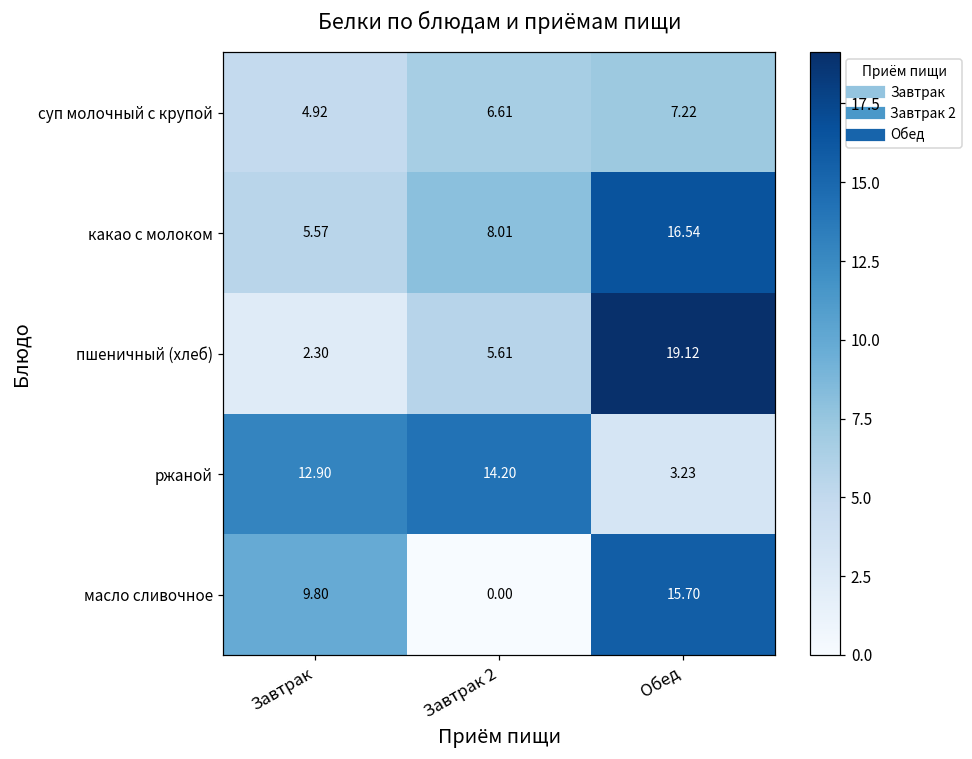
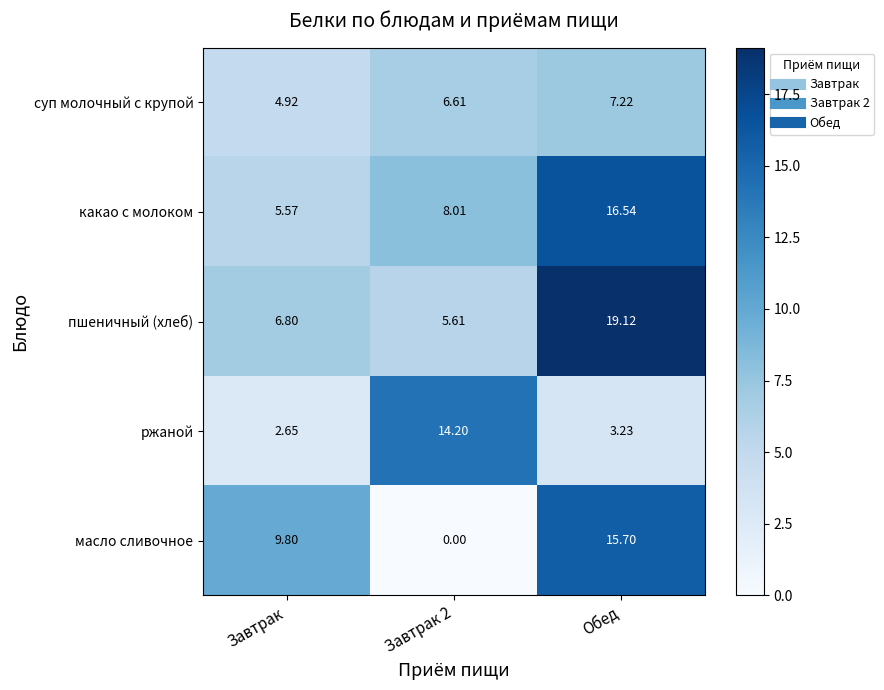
  {
    "суп молочный с крупой": {
      "Завтрак": 4.92,
      "Завтрак 2": 6.61,
      "Обед": 7.22
    },
    "какао с молоком": {
      "Завтрак": 5.57,
      "Завтрак 2": 8.01,
      "Обед": 16.54
    },
    "пшеничный (хлеб)": {
-     "Завтрак": 2.30,
+     "Завтрак": 6.80,
      "Завтрак 2": 5.61,
      "Обед": 19.12
    },
    "ржаной": {
-     "Завтрак": 12.90,
+     "Завтрак": 2.65,
      "Завтрак 2": 14.20,
      "Обед": 3.23
    },
    "масло сливочное": {
      "Завтрак": 9.80,
      "Завтрак 2": 0.00,
      "Обед": 15.70
    }
  }
